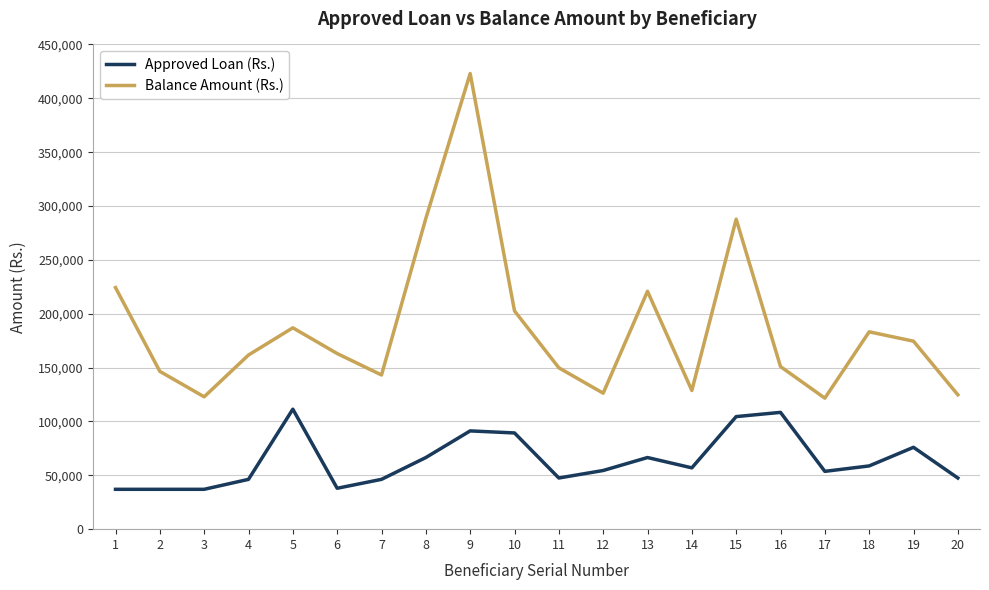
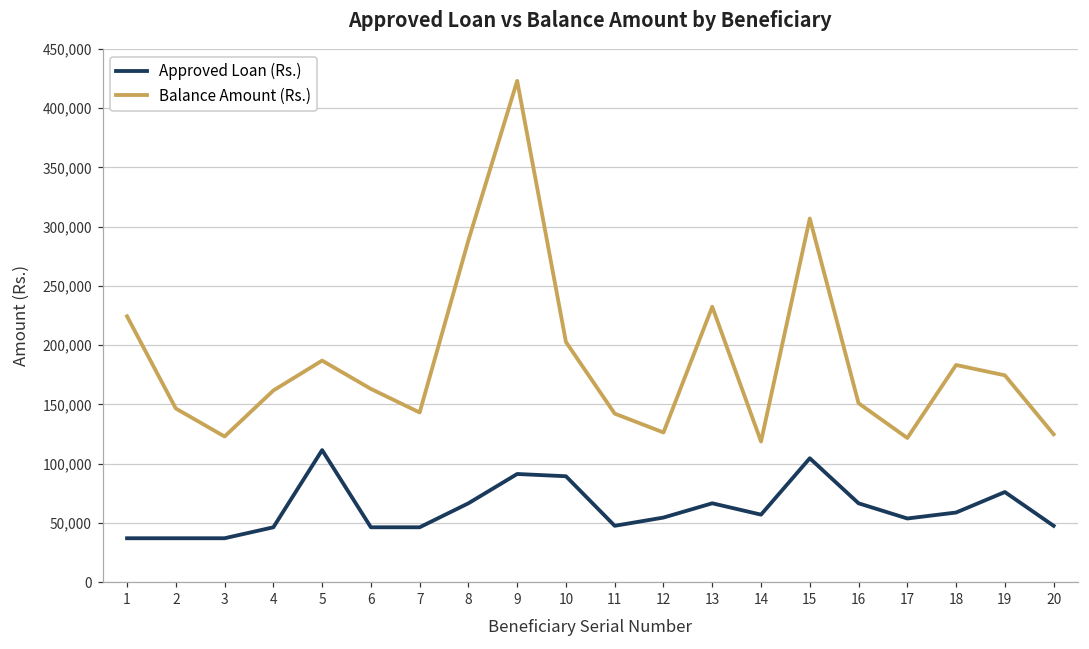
  {
    "Approved Loan (Rs.)": {
      "1": "37,000",
      "2": "37,000",
      "3": "37,000",
      "4": "46,000",
      "5": "111,000",
-     "6": "38,000",
+     "6": "46,000",
      "7": "46,000",
      "8": "67,000",
      "9": "91,000",
      "10": "89,000",
      "11": "48,000",
      "12": "54,000",
      "13": "67,000",
      "14": "57,000",
      "15": "105,000",
-     "16": "108,000",
+     "16": "67,000",
      "17": "54,000",
      "18": "59,000",
      "19": "76,000",
      "20": "48,000"
    },
    "Balance Amount (Rs.)": {
      "1": "224,000",
      "2": "146,000",
      "3": "123,000",
      "4": "162,000",
      "5": "187,000",
      "6": "163,000",
      "7": "143,000",
      "8": "288,000",
      "9": "423,000",
      "10": "203,000",
-     "11": "150,000",
+     "11": "142,000",
      "12": "126,000",
-     "13": "221,000",
-     "14": "129,000",
-     "15": "288,000",
+     "13": "232,000",
+     "14": "119,000",
+     "15": "307,000",
      "16": "151,000",
      "17": "122,000",
      "18": "183,000",
      "19": "175,000",
      "20": "125,000"
    }
  }
